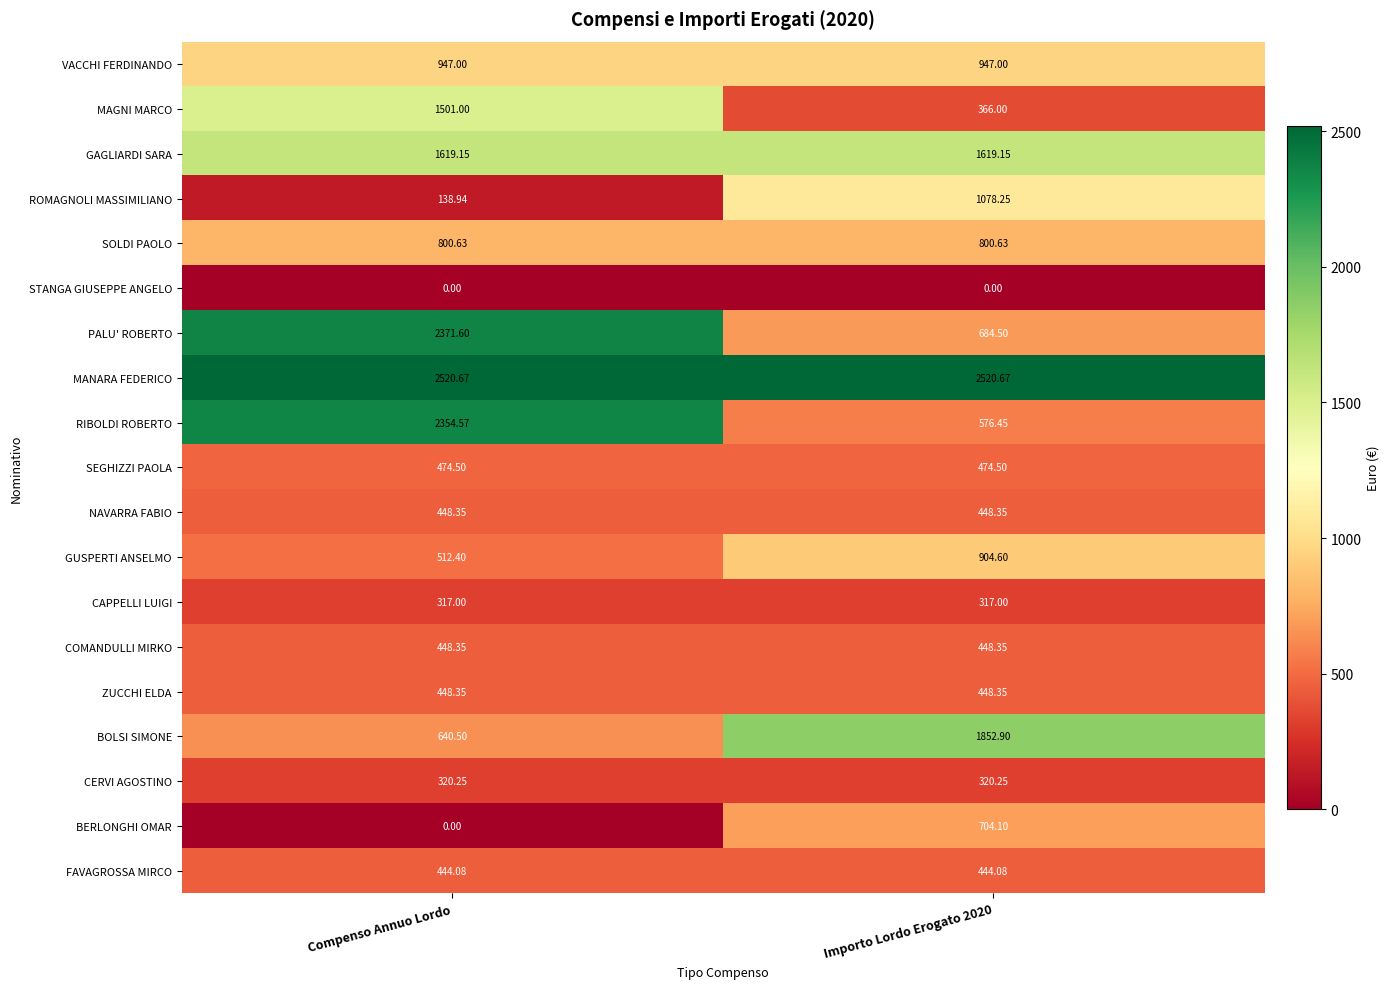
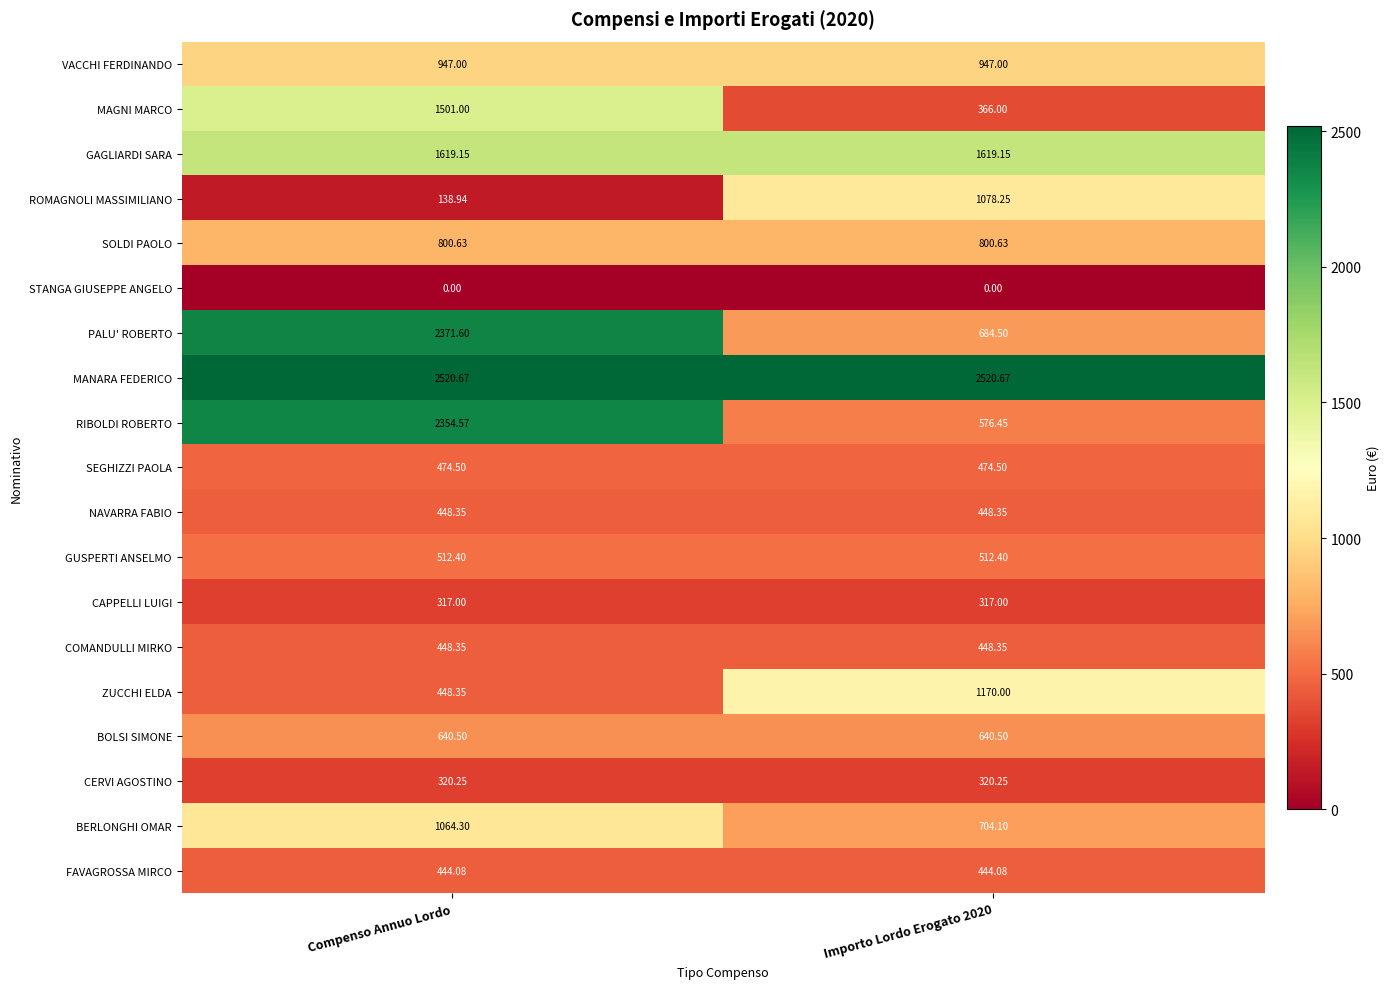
  {
    "VACCHI FERDINANDO": {
      "Compenso Annuo Lordo": 947.00,
      "Importo Lordo Erogato 2020": 947.00
    },
    "MAGNI MARCO": {
      "Compenso Annuo Lordo": 1501.00,
      "Importo Lordo Erogato 2020": 366.00
    },
    "GAGLIARDI SARA": {
      "Compenso Annuo Lordo": 1619.15,
      "Importo Lordo Erogato 2020": 1619.15
    },
    "ROMAGNOLI MASSIMILIANO": {
      "Compenso Annuo Lordo": 138.94,
      "Importo Lordo Erogato 2020": 1078.25
    },
    "SOLDI PAOLO": {
      "Compenso Annuo Lordo": 800.63,
      "Importo Lordo Erogato 2020": 800.63
    },
    "STANGA GIUSEPPE ANGELO": {
      "Compenso Annuo Lordo": 0.00,
      "Importo Lordo Erogato 2020": 0.00
    },
    "PALU' ROBERTO": {
      "Compenso Annuo Lordo": 2371.60,
      "Importo Lordo Erogato 2020": 684.50
    },
    "MANARA FEDERICO": {
      "Compenso Annuo Lordo": 2520.67,
      "Importo Lordo Erogato 2020": 2520.67
    },
    "RIBOLDI ROBERTO": {
      "Compenso Annuo Lordo": 2354.57,
      "Importo Lordo Erogato 2020": 576.45
    },
    "SEGHIZZI PAOLA": {
      "Compenso Annuo Lordo": 474.50,
      "Importo Lordo Erogato 2020": 474.50
    },
    "NAVARRA FABIO": {
      "Compenso Annuo Lordo": 448.35,
      "Importo Lordo Erogato 2020": 448.35
    },
    "GUSPERTI ANSELMO": {
      "Compenso Annuo Lordo": 512.40,
-     "Importo Lordo Erogato 2020": 904.60
+     "Importo Lordo Erogato 2020": 512.40
    },
    "CAPPELLI LUIGI": {
      "Compenso Annuo Lordo": 317.00,
      "Importo Lordo Erogato 2020": 317.00
    },
    "COMANDULLI MIRKO": {
      "Compenso Annuo Lordo": 448.35,
      "Importo Lordo Erogato 2020": 448.35
    },
    "ZUCCHI ELDA": {
      "Compenso Annuo Lordo": 448.35,
-     "Importo Lordo Erogato 2020": 448.35
+     "Importo Lordo Erogato 2020": 1170.00
    },
    "BOLSI SIMONE": {
      "Compenso Annuo Lordo": 640.50,
-     "Importo Lordo Erogato 2020": 1852.90
+     "Importo Lordo Erogato 2020": 640.50
    },
    "CERVI AGOSTINO": {
      "Compenso Annuo Lordo": 320.25,
      "Importo Lordo Erogato 2020": 320.25
    },
    "BERLONGHI OMAR": {
-     "Compenso Annuo Lordo": 0.00,
+     "Compenso Annuo Lordo": 1064.30,
      "Importo Lordo Erogato 2020": 704.10
    },
    "FAVAGROSSA MIRCO": {
      "Compenso Annuo Lordo": 444.08,
      "Importo Lordo Erogato 2020": 444.08
    }
  }
